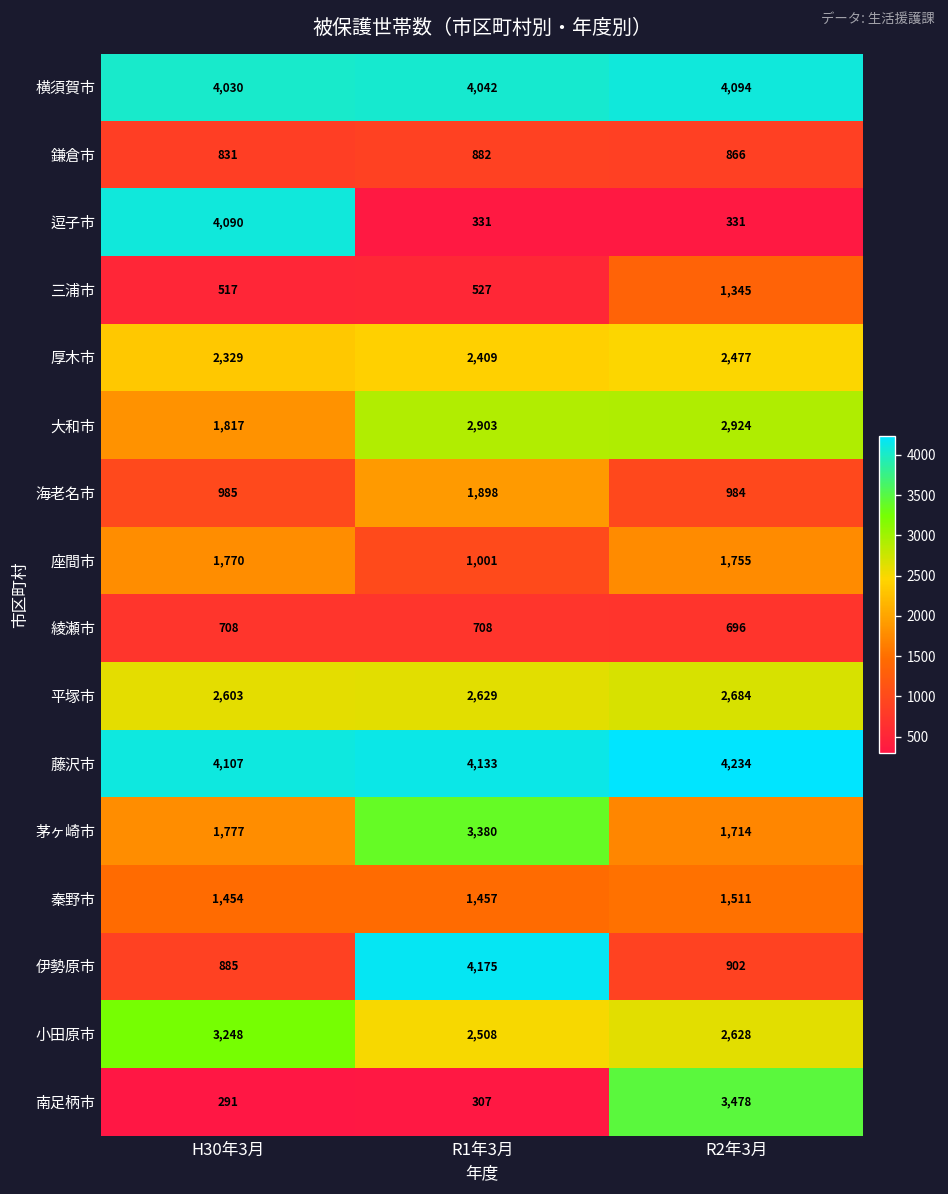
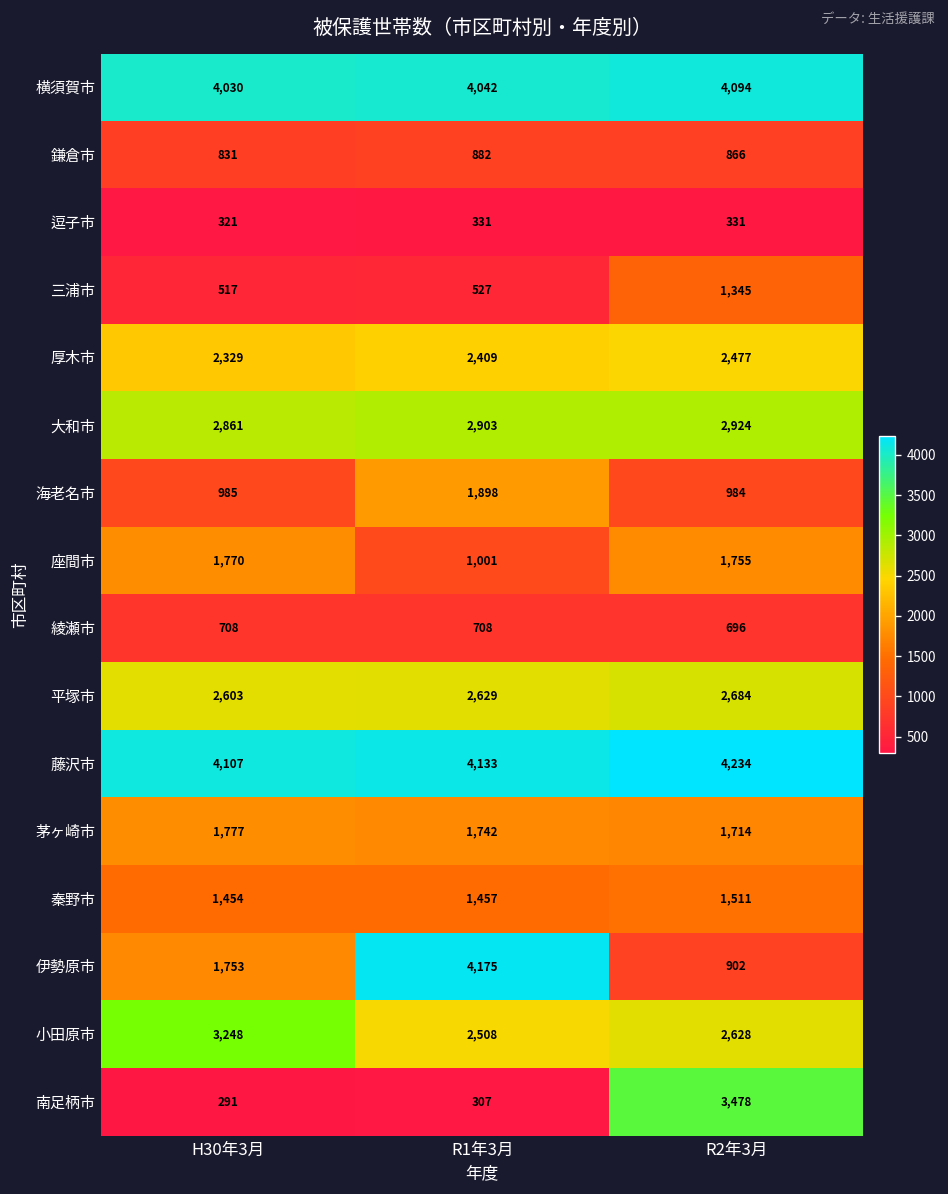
  {
    "横須賀市": {
      "H30年3月": "4,030",
      "R1年3月": "4,042",
      "R2年3月": "4,094"
    },
    "鎌倉市": {
      "H30年3月": "831",
      "R1年3月": "882",
      "R2年3月": "866"
    },
    "逗子市": {
-     "H30年3月": "4,090",
+     "H30年3月": "321",
      "R1年3月": "331",
      "R2年3月": "331"
    },
    "三浦市": {
      "H30年3月": "517",
      "R1年3月": "527",
      "R2年3月": "1,345"
    },
    "厚木市": {
      "H30年3月": "2,329",
      "R1年3月": "2,409",
      "R2年3月": "2,477"
    },
    "大和市": {
-     "H30年3月": "1,817",
+     "H30年3月": "2,861",
      "R1年3月": "2,903",
      "R2年3月": "2,924"
    },
    "海老名市": {
      "H30年3月": "985",
      "R1年3月": "1,898",
      "R2年3月": "984"
    },
    "座間市": {
      "H30年3月": "1,770",
      "R1年3月": "1,001",
      "R2年3月": "1,755"
    },
    "綾瀬市": {
      "H30年3月": "708",
      "R1年3月": "708",
      "R2年3月": "696"
    },
    "平塚市": {
      "H30年3月": "2,603",
      "R1年3月": "2,629",
      "R2年3月": "2,684"
    },
    "藤沢市": {
      "H30年3月": "4,107",
      "R1年3月": "4,133",
      "R2年3月": "4,234"
    },
    "茅ヶ崎市": {
      "H30年3月": "1,777",
-     "R1年3月": "3,380",
+     "R1年3月": "1,742",
      "R2年3月": "1,714"
    },
    "秦野市": {
      "H30年3月": "1,454",
      "R1年3月": "1,457",
      "R2年3月": "1,511"
    },
    "伊勢原市": {
-     "H30年3月": "885",
+     "H30年3月": "1,753",
      "R1年3月": "4,175",
      "R2年3月": "902"
    },
    "小田原市": {
      "H30年3月": "3,248",
      "R1年3月": "2,508",
      "R2年3月": "2,628"
    },
    "南足柄市": {
      "H30年3月": "291",
      "R1年3月": "307",
      "R2年3月": "3,478"
    }
  }
